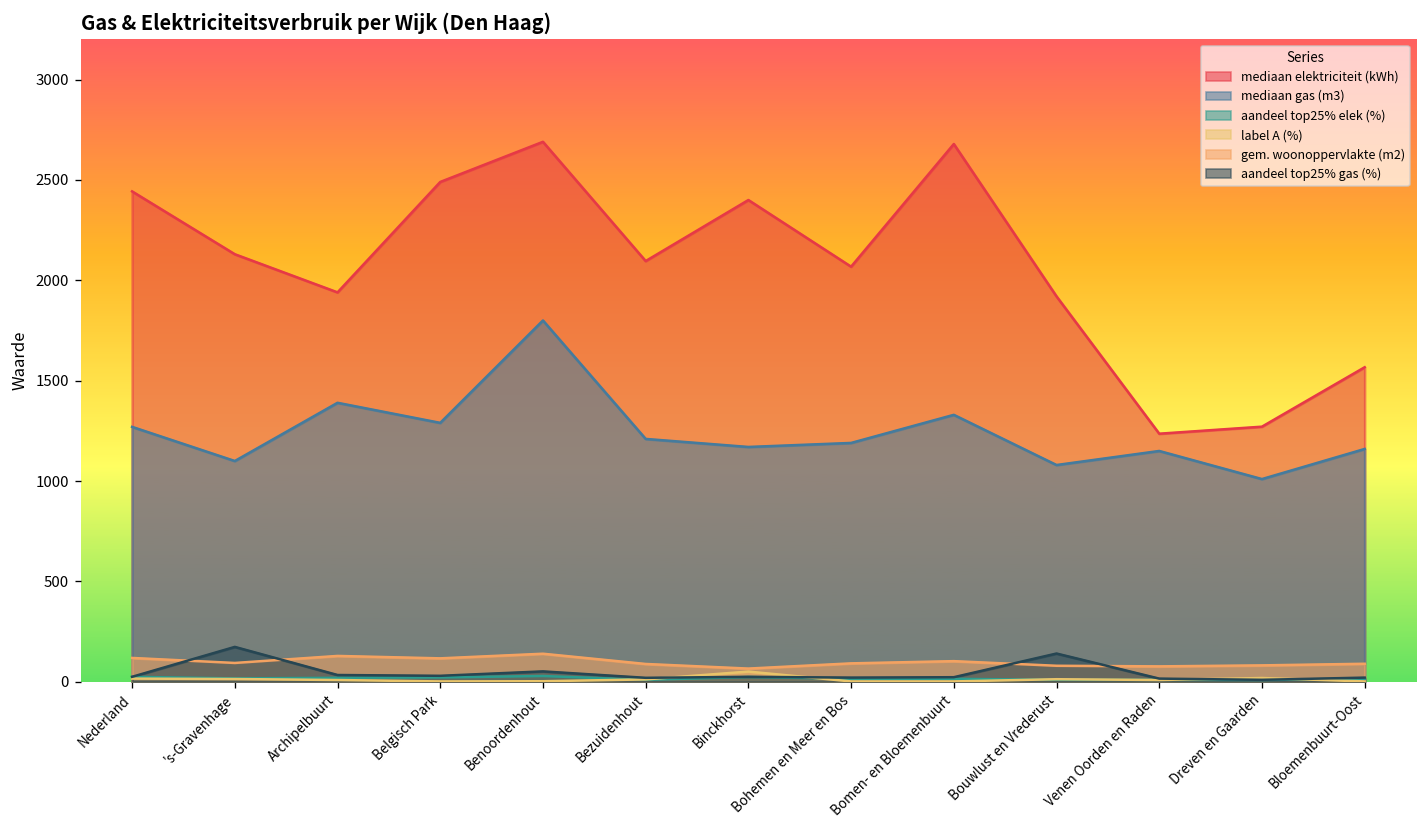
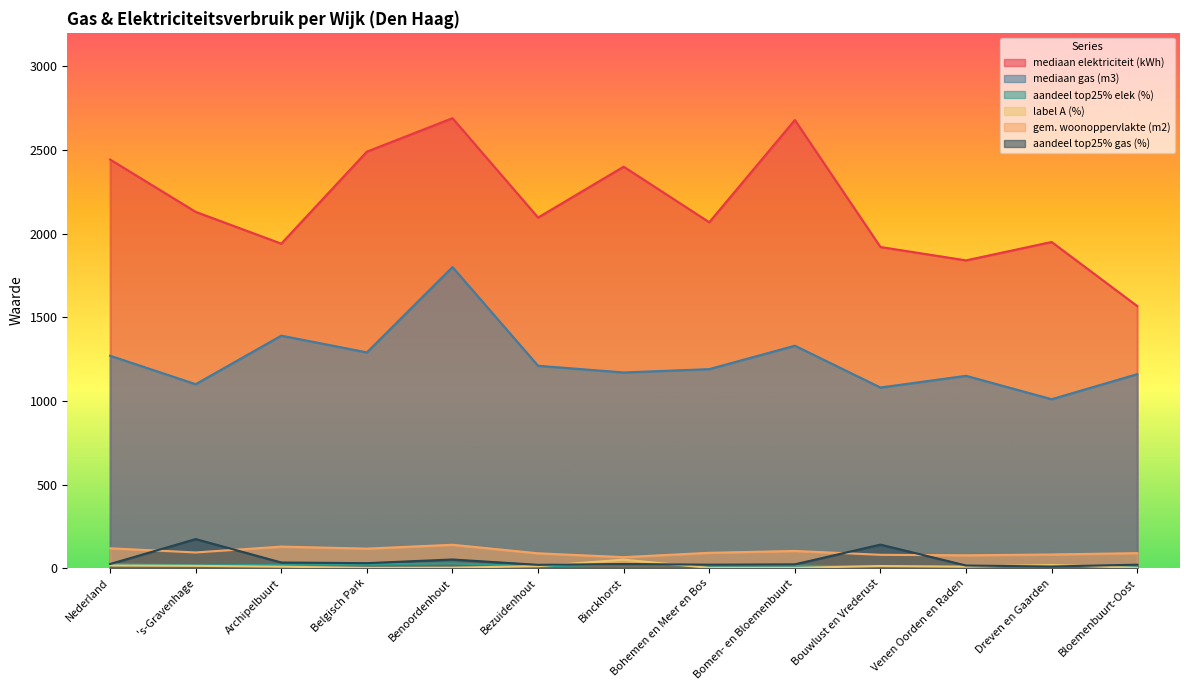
  {
    "mediaan elektriciteit (kWh)": {
      "Nederland": 2440,
      "'s-Gravenhage": 2130,
      "Archipelbuurt": 1940,
      "Belgisch Park": 2490,
      "Benoordenhout": 2690,
      "Bezuidenhout": 2100,
      "Binckhorst": 2400,
      "Bohemen en Meer en Bos": 2070,
      "Bomen- en Bloemenbuurt": 2680,
      "Bouwlust en Vrederust": 1920,
-     "Venen Oorden en Raden": 1240,
-     "Dreven en Gaarden": 1270,
+     "Venen Oorden en Raden": 1840,
+     "Dreven en Gaarden": 1950,
      "Bloemenbuurt-Oost": 1570
    },
    "aandeel top25% gas (%)": {
      "'s-Gravenhage": 170,
      "Benoordenhout": 50,
      "Bouwlust en Vrederust": 140
    }
  }
